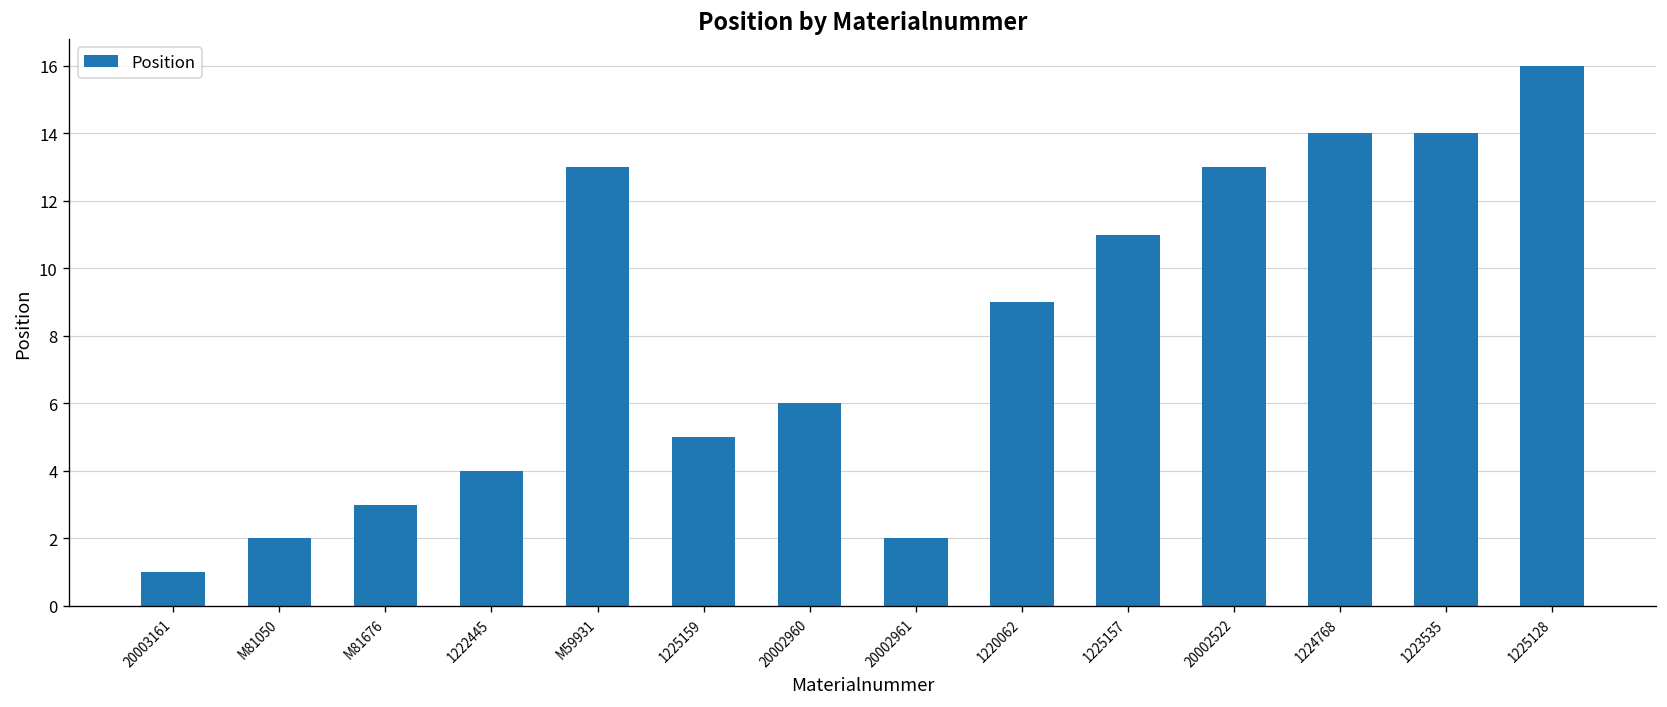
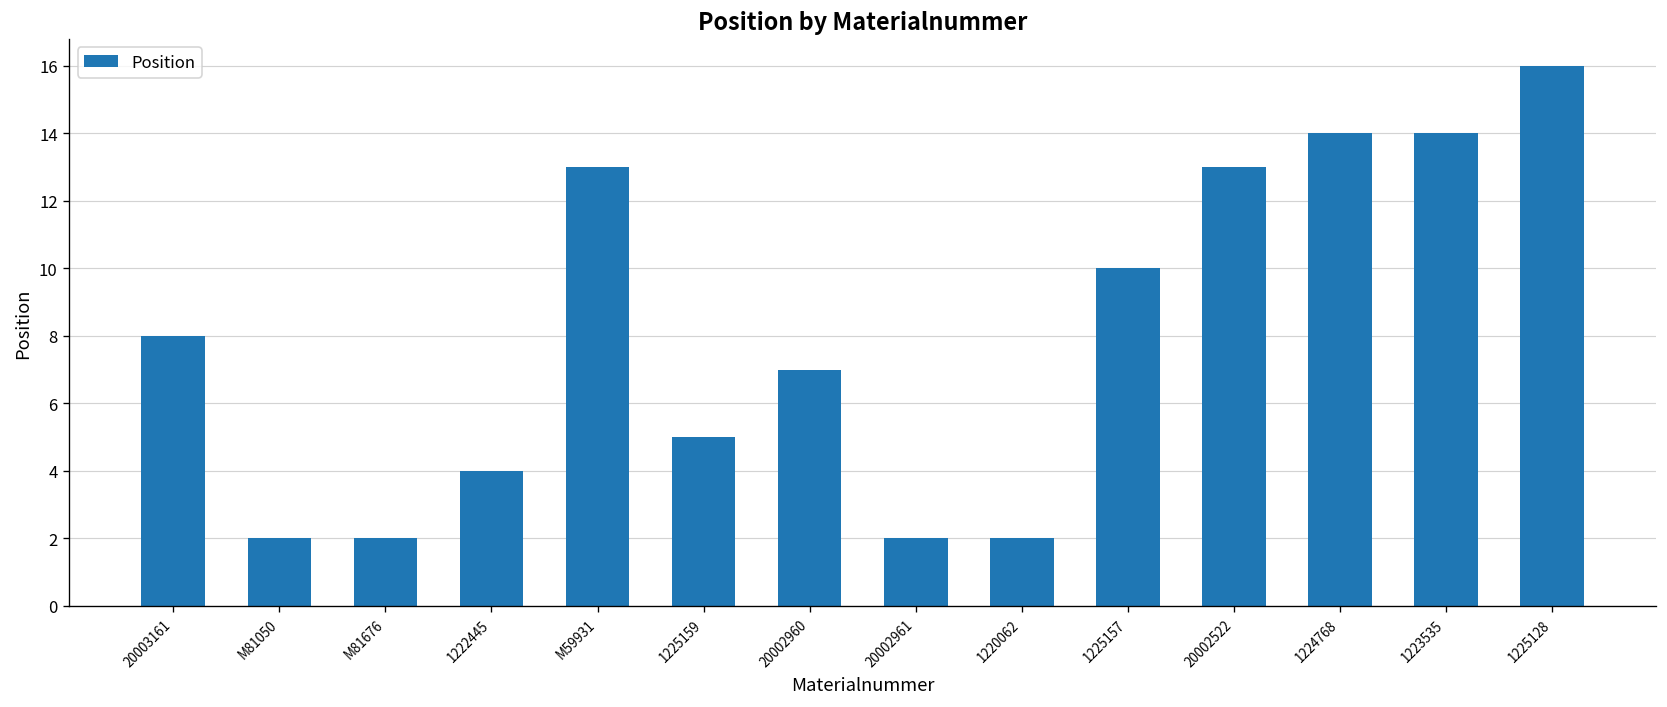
  {
-   "20003161": 1,
+   "20003161": 8,
    "M81050": 2,
-   "M81676": 3,
+   "M81676": 2,
    "1222445": 4,
    "M59931": 13,
    "1225159": 5,
-   "20002960": 6,
+   "20002960": 7,
    "20002961": 2,
-   "1220062": 9,
-   "1225157": 11,
+   "1220062": 2,
+   "1225157": 10,
    "20002522": 13,
    "1224768": 14,
    "1223535": 14,
    "1225128": 16
  }
